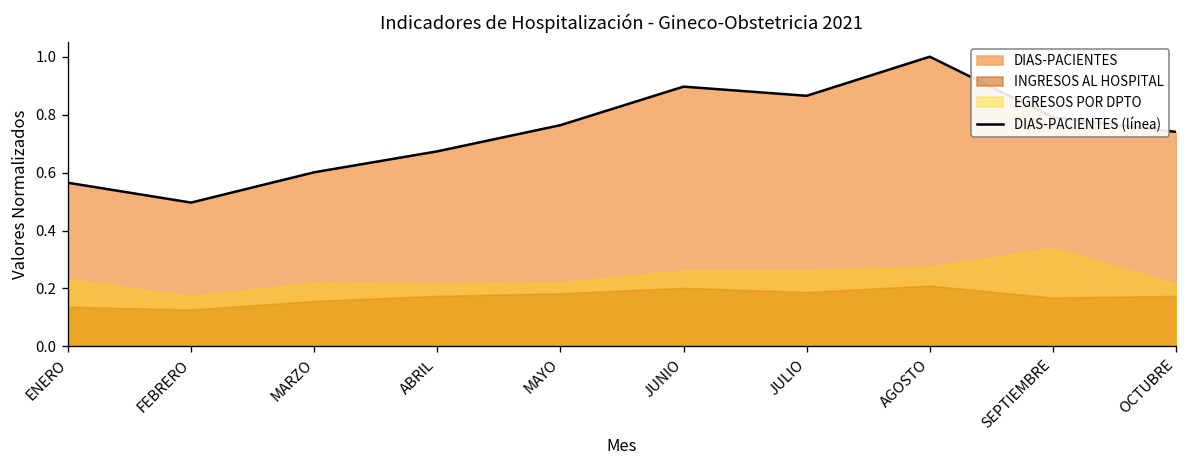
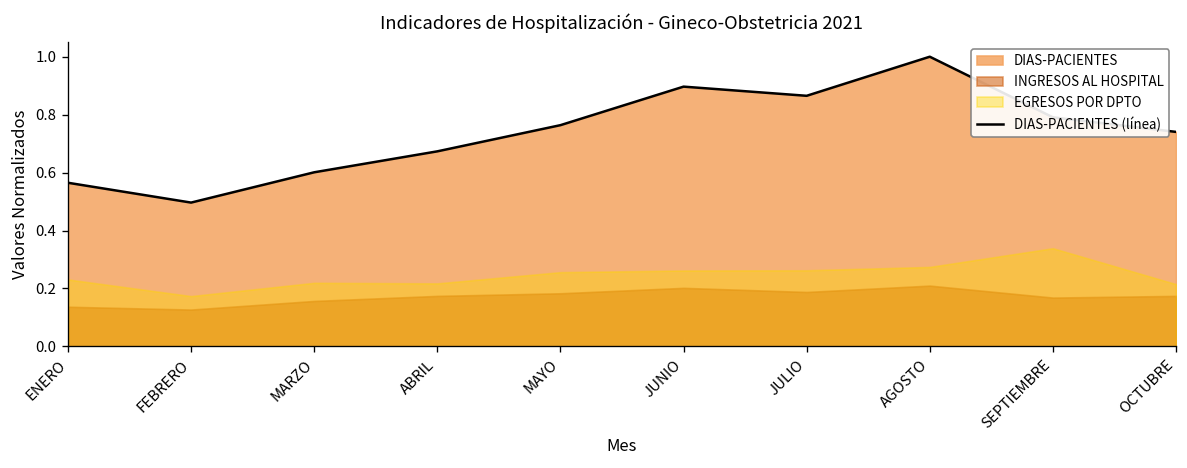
  {
    "EGRESOS POR DPTO": {
      "ENERO": 0.23,
      "FEBRERO": 0.17,
      "MARZO": 0.22,
      "ABRIL": 0.22,
-     "MAYO": 0.22,
+     "MAYO": 0.26,
      "JUNIO": 0.26,
      "JULIO": 0.26,
      "AGOSTO": 0.27,
      "SEPTIEMBRE": 0.34,
      "OCTUBRE": 0.21
    }
  }
